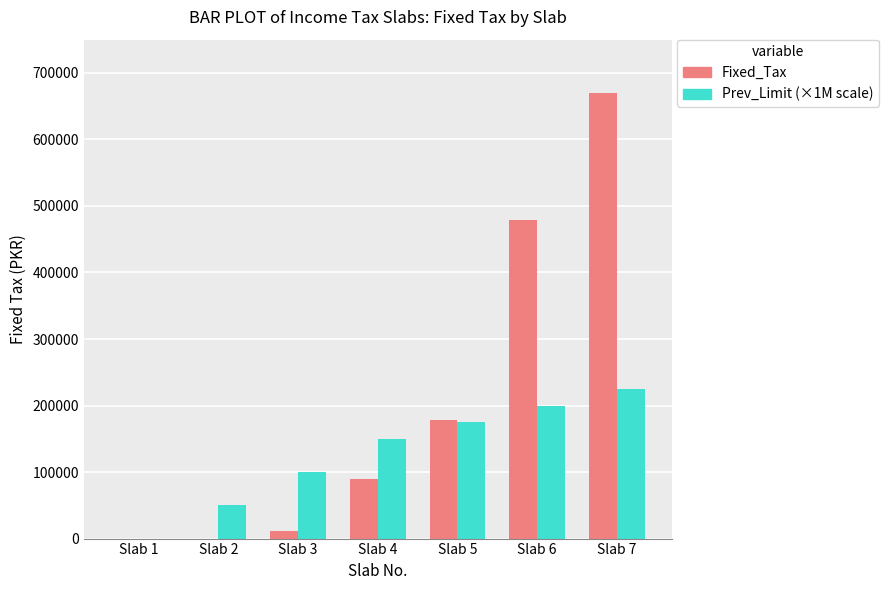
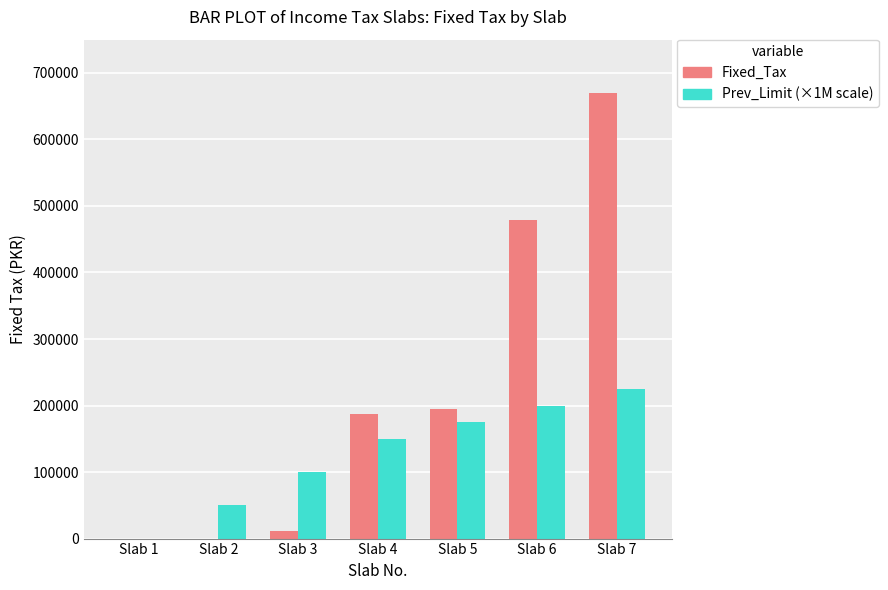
  {
    "Fixed_Tax": {
      "Slab 1": 0,
      "Slab 2": 0,
      "Slab 3": 10000,
-     "Slab 4": 90000,
-     "Slab 5": 180000,
+     "Slab 4": 190000,
+     "Slab 5": 200000,
      "Slab 6": 480000,
      "Slab 7": 670000
    },
    "Prev_Limit (×1M scale)": {
      "Slab 1": 0,
      "Slab 2": 50000,
      "Slab 3": 100000,
      "Slab 4": 150000,
      "Slab 5": 180000,
      "Slab 6": 200000,
      "Slab 7": 230000
    }
  }
